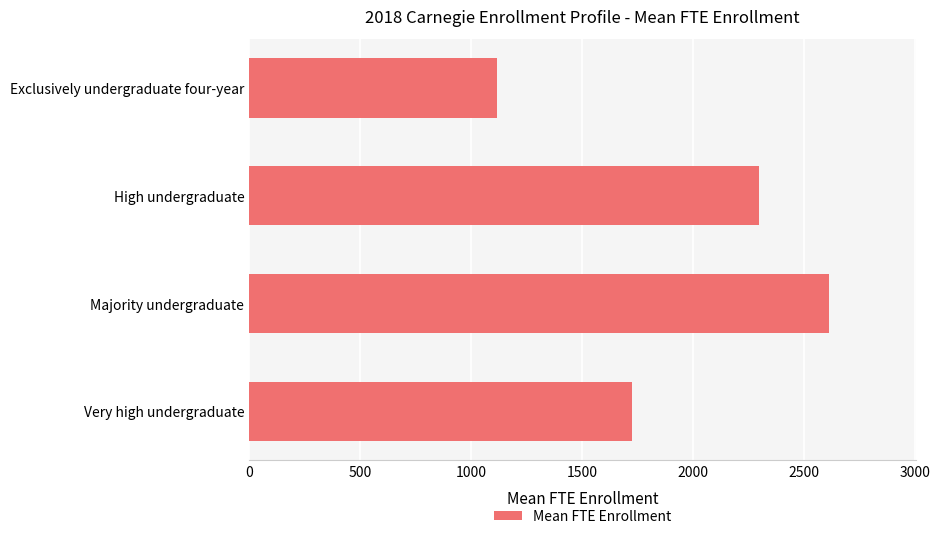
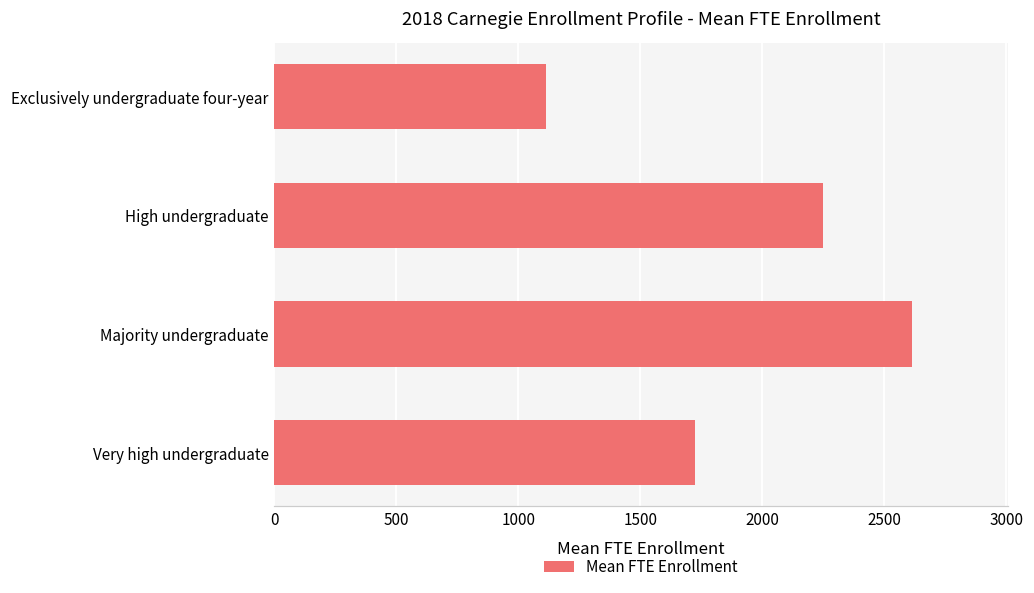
  {
    "Exclusively undergraduate four-year": 1120,
-   "High undergraduate": 2300,
+   "High undergraduate": 2250,
    "Majority undergraduate": 2610,
    "Very high undergraduate": 1730
  }
